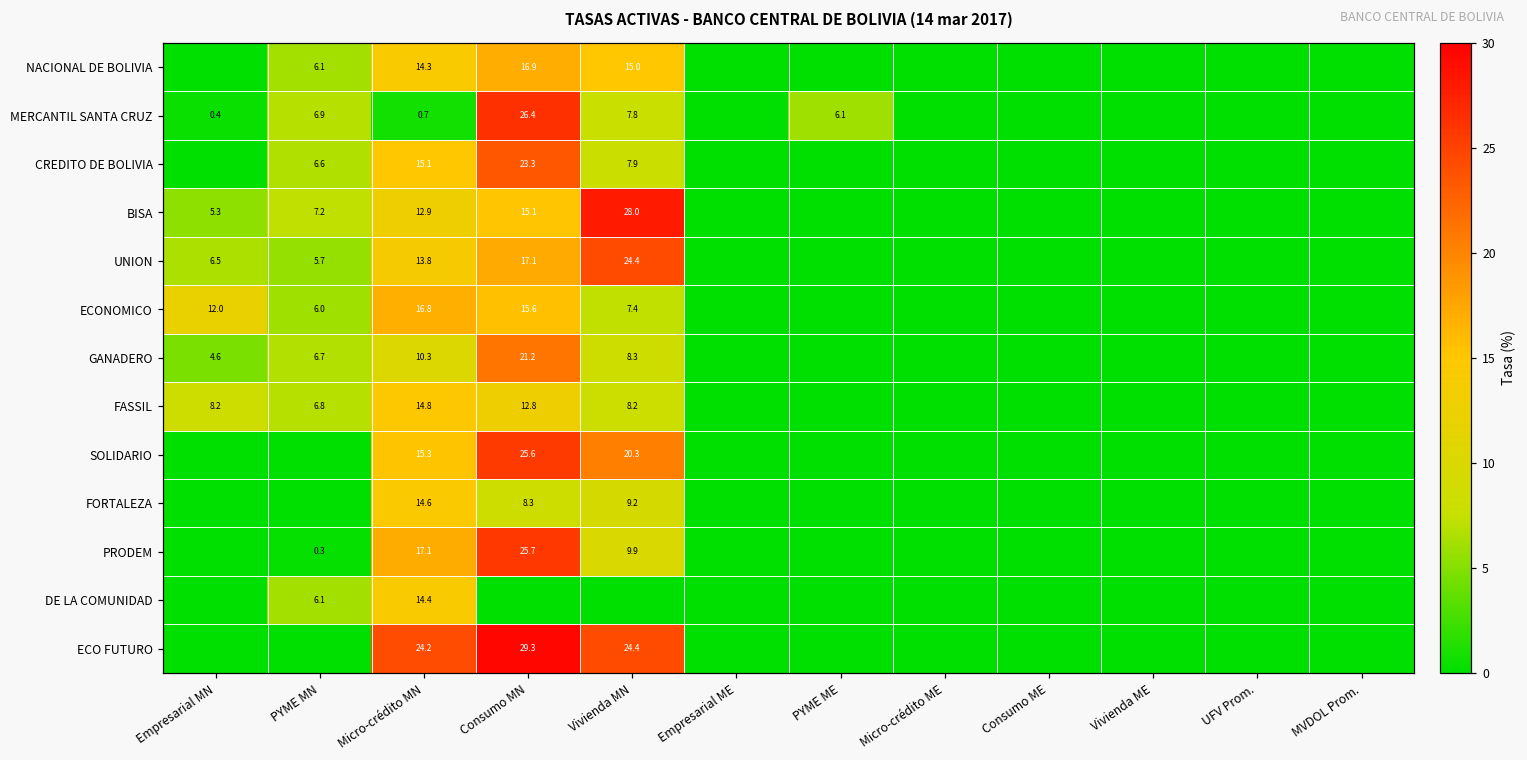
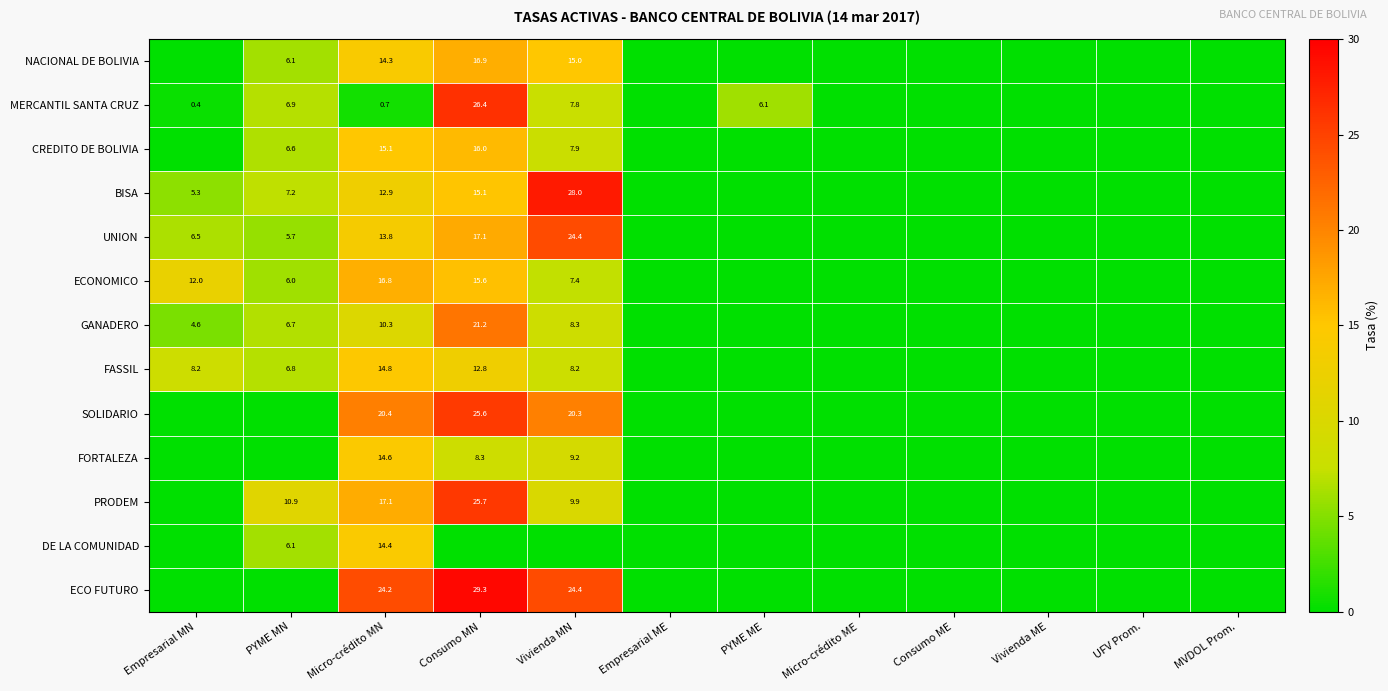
  {
    "NACIONAL DE BOLIVIA": {
      "PYME MN": 6.1,
      "Micro-crédito MN": 14.3,
      "Consumo MN": 16.9,
      "Vivienda MN": 15.0
    },
    "MERCANTIL SANTA CRUZ": {
      "Empresarial MN": 0.4,
      "PYME MN": 6.9,
      "Micro-crédito MN": 0.7,
      "Consumo MN": 26.4,
      "Vivienda MN": 7.8,
      "PYME ME": 6.1
    },
    "CREDITO DE BOLIVIA": {
      "PYME MN": 6.6,
      "Micro-crédito MN": 15.1,
-     "Consumo MN": 23.3,
+     "Consumo MN": 16.0,
      "Vivienda MN": 7.9
    },
    "BISA": {
      "Empresarial MN": 5.3,
      "PYME MN": 7.2,
      "Micro-crédito MN": 12.9,
      "Consumo MN": 15.1,
      "Vivienda MN": 28.0
    },
    "UNION": {
      "Empresarial MN": 6.5,
      "PYME MN": 5.7,
      "Micro-crédito MN": 13.8,
      "Consumo MN": 17.1,
      "Vivienda MN": 24.4
    },
    "ECONOMICO": {
      "Empresarial MN": 12.0,
      "PYME MN": 6.0,
      "Micro-crédito MN": 16.8,
      "Consumo MN": 15.6,
      "Vivienda MN": 7.4
    },
    "GANADERO": {
      "Empresarial MN": 4.6,
      "PYME MN": 6.7,
      "Micro-crédito MN": 10.3,
      "Consumo MN": 21.2,
      "Vivienda MN": 8.3
    },
    "FASSIL": {
      "Empresarial MN": 8.2,
      "PYME MN": 6.8,
      "Micro-crédito MN": 14.8,
      "Consumo MN": 12.8,
      "Vivienda MN": 8.2
    },
    "SOLIDARIO": {
-     "Micro-crédito MN": 15.3,
+     "Micro-crédito MN": 20.4,
      "Consumo MN": 25.6,
      "Vivienda MN": 20.3
    },
    "FORTALEZA": {
      "Micro-crédito MN": 14.6,
      "Consumo MN": 8.3,
      "Vivienda MN": 9.2
    },
    "PRODEM": {
-     "PYME MN": 0.3,
+     "PYME MN": 10.9,
      "Micro-crédito MN": 17.1,
      "Consumo MN": 25.7,
      "Vivienda MN": 9.9
    },
    "DE LA COMUNIDAD": {
      "PYME MN": 6.1,
      "Micro-crédito MN": 14.4
    },
    "ECO FUTURO": {
      "Micro-crédito MN": 24.2,
      "Consumo MN": 29.3,
      "Vivienda MN": 24.4
    }
  }
